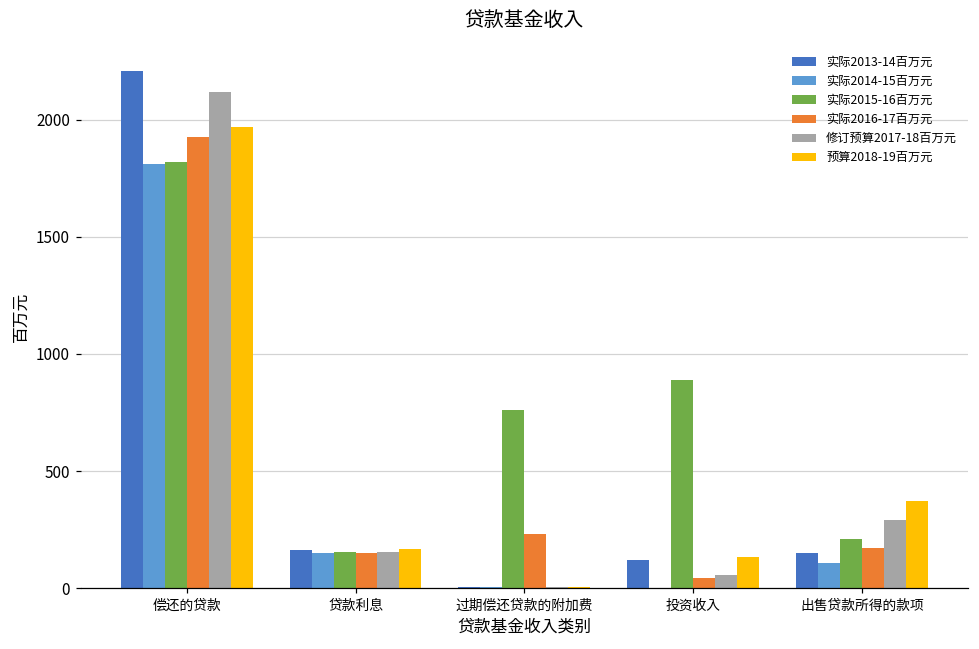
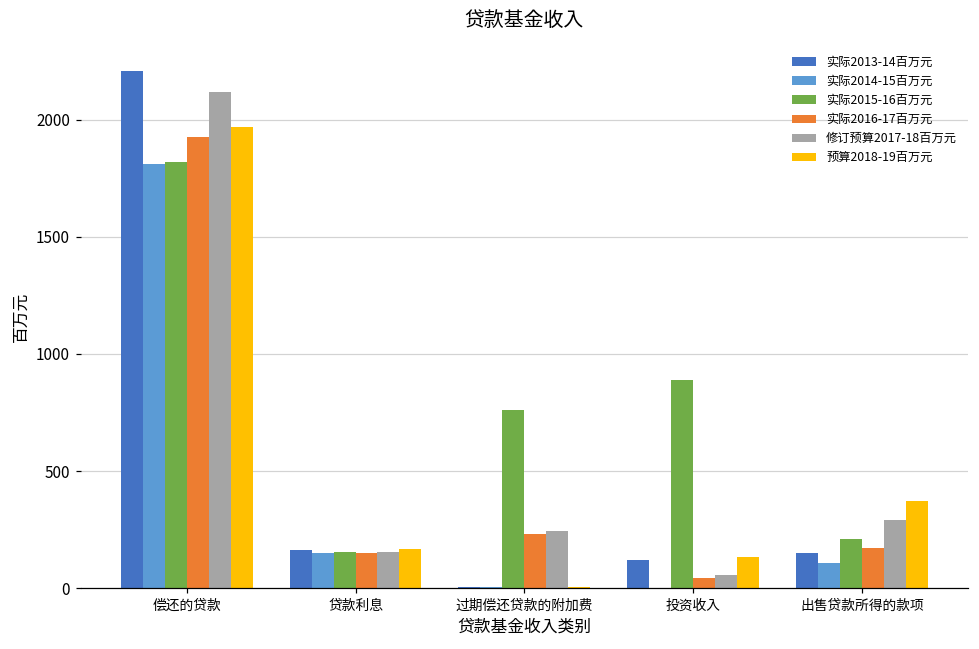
  {
    "实际2015-16百万元": {
      "偿还的贷款": 1820,
      "贷款利息": 160,
      "过期偿还贷款的附加费": 760,
      "投资收入": 890,
      "出售贷款所得的款项": 210
    },
    "实际2016-17百万元": {
      "偿还的贷款": 1930,
      "贷款利息": 150,
      "过期偿还贷款的附加费": 230,
      "投资收入": 40,
      "出售贷款所得的款项": 170
    },
    "修订预算2017-18百万元": {
      "偿还的贷款": 2120,
      "贷款利息": 150,
-     "过期偿还贷款的附加费": 10,
+     "过期偿还贷款的附加费": 240,
      "投资收入": 60,
      "出售贷款所得的款项": 290
    },
    "预算2018-19百万元": {
      "偿还的贷款": 1970,
      "贷款利息": 170,
      "投资收入": 130,
      "出售贷款所得的款项": 370
    }
  }
